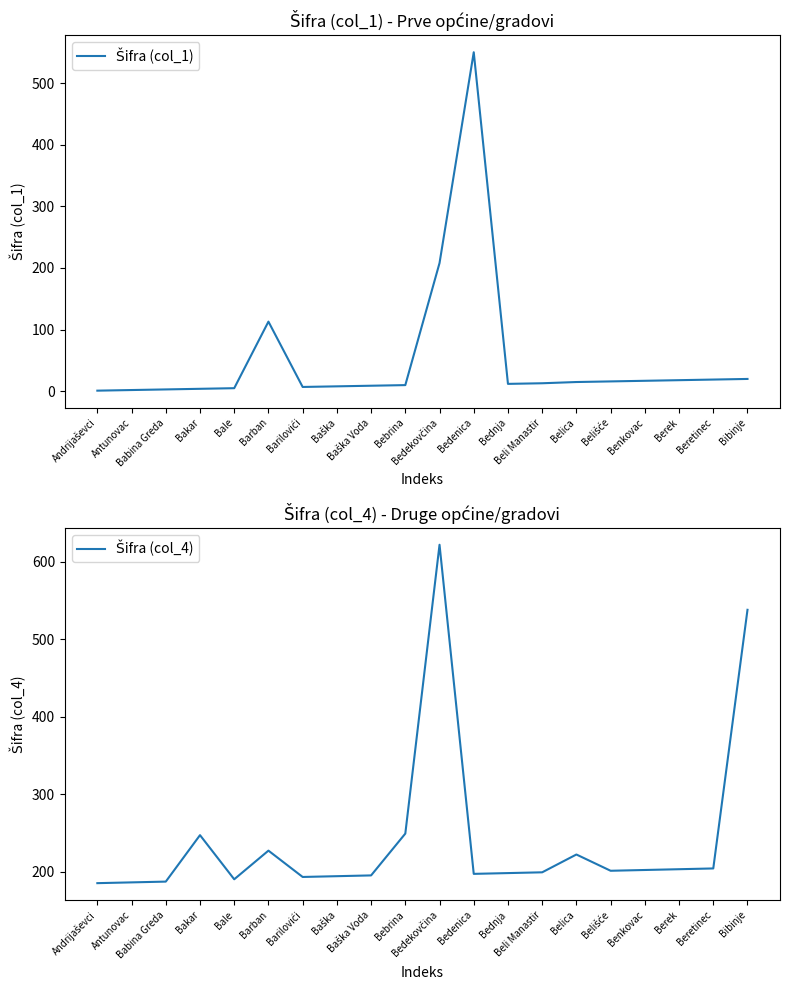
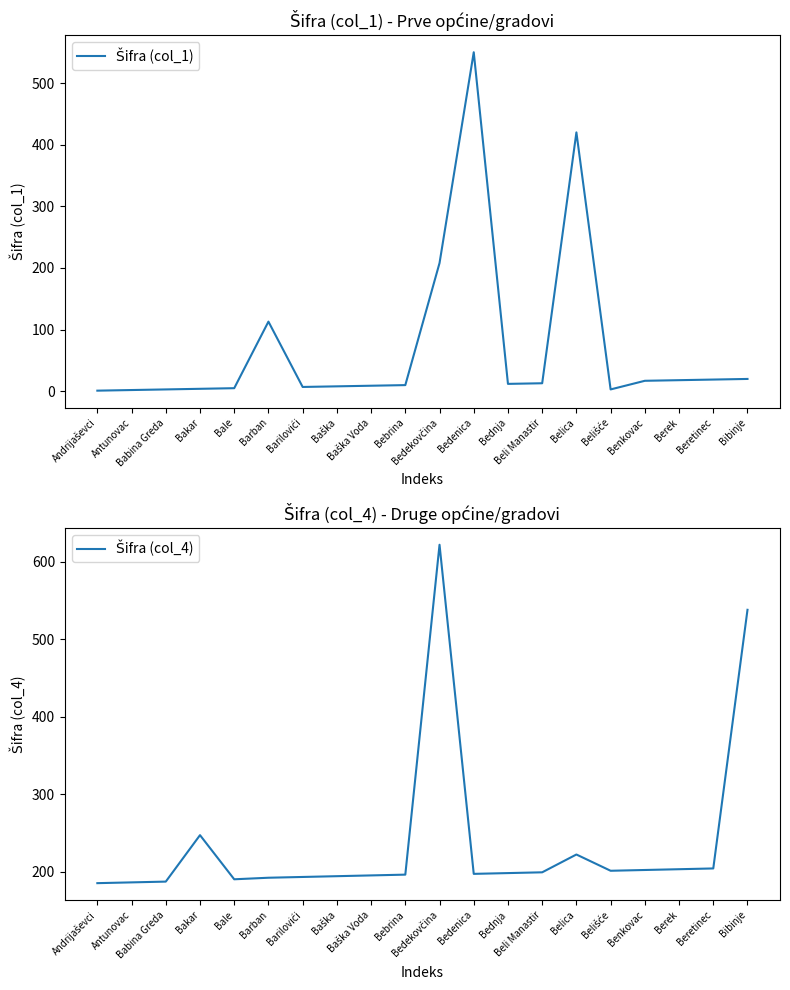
  {
    "Šifra (col_1) - Prve općine/gradovi": {
      "Andrijaševci": 0,
      "Antunovac": 0,
      "Babina Greda": 0,
      "Bakar": 0,
      "Bale": 10,
      "Barban": 110,
      "Barilovići": 10,
      "Baška": 10,
      "Baška Voda": 10,
      "Bebrina": 10,
      "Bedekovčina": 210,
      "Bedenica": 550,
      "Bednja": 10,
      "Beli Manastir": 10,
-     "Belica": 20,
-     "Belišće": 20,
+     "Belica": 420,
+     "Belišće": 0,
      "Benkovac": 20,
      "Berek": 20,
      "Beretinec": 20,
      "Bibinje": 20
    },
    "Šifra (col_4) - Druge općine/gradovi": {
      "Andrijaševci": 190,
      "Antunovac": 190,
      "Babina Greda": 190,
      "Bakar": 250,
      "Bale": 190,
-     "Barban": 230,
+     "Barban": 190,
      "Barilovići": 190,
      "Baška": 190,
      "Baška Voda": 200,
-     "Bebrina": 250,
+     "Bebrina": 200,
      "Bedekovčina": 620,
      "Bedenica": 200,
      "Bednja": 200,
      "Beli Manastir": 200,
      "Belica": 220,
      "Belišće": 200,
      "Benkovac": 200,
      "Berek": 200,
      "Beretinec": 200,
      "Bibinje": 540
    }
  }
